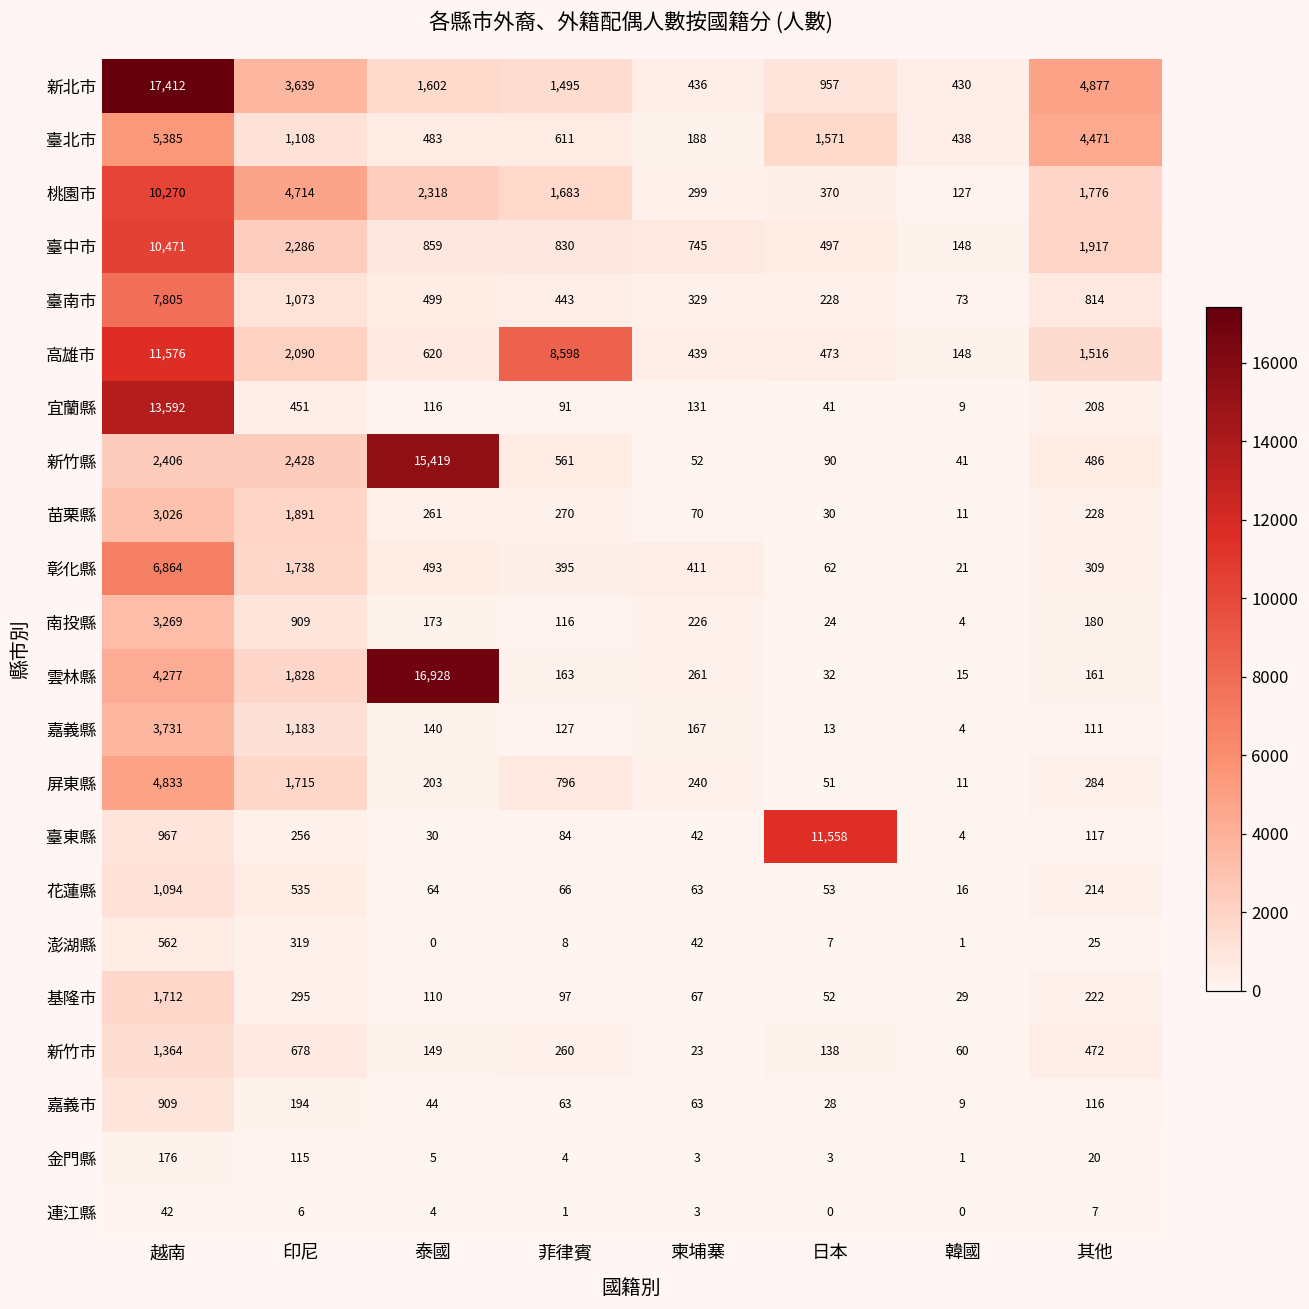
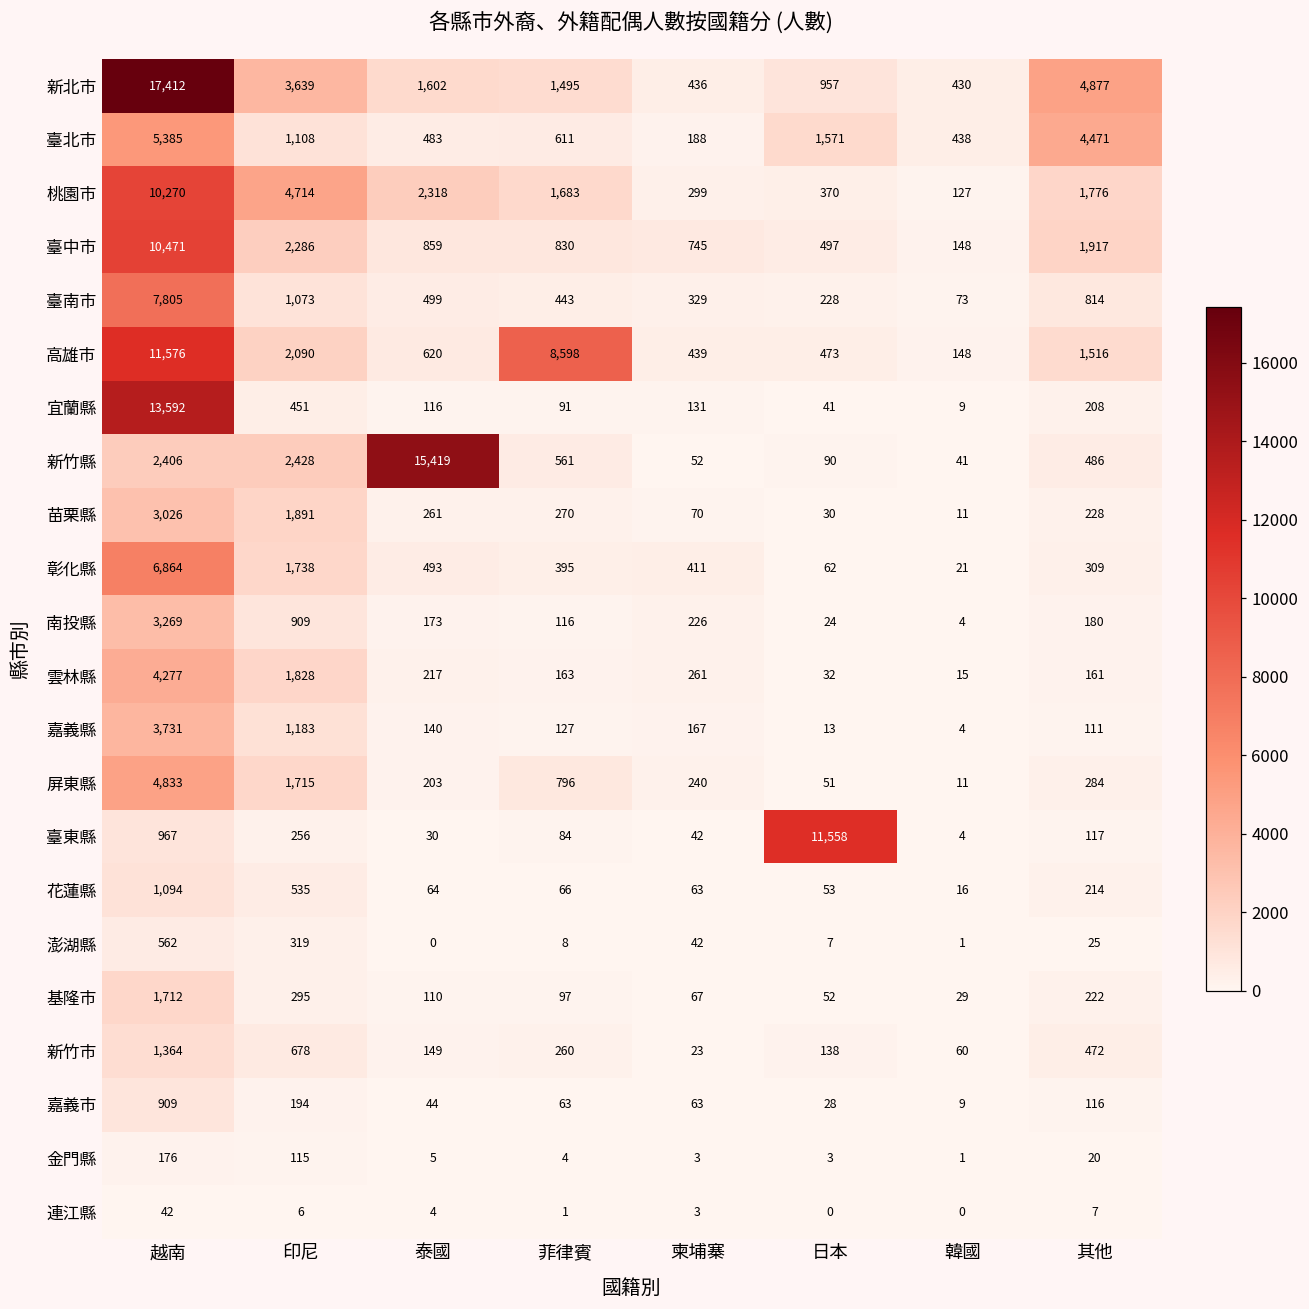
  {
    "新北市": {
      "越南": "17,412",
      "印尼": "3,639",
      "泰國": "1,602",
      "菲律賓": "1,495",
      "柬埔寨": "436",
      "日本": "957",
      "韓國": "430",
      "其他": "4,877"
    },
    "臺北市": {
      "越南": "5,385",
      "印尼": "1,108",
      "泰國": "483",
      "菲律賓": "611",
      "柬埔寨": "188",
      "日本": "1,571",
      "韓國": "438",
      "其他": "4,471"
    },
    "桃園市": {
      "越南": "10,270",
      "印尼": "4,714",
      "泰國": "2,318",
      "菲律賓": "1,683",
      "柬埔寨": "299",
      "日本": "370",
      "韓國": "127",
      "其他": "1,776"
    },
    "臺中市": {
      "越南": "10,471",
      "印尼": "2,286",
      "泰國": "859",
      "菲律賓": "830",
      "柬埔寨": "745",
      "日本": "497",
      "韓國": "148",
      "其他": "1,917"
    },
    "臺南市": {
      "越南": "7,805",
      "印尼": "1,073",
      "泰國": "499",
      "菲律賓": "443",
      "柬埔寨": "329",
      "日本": "228",
      "韓國": "73",
      "其他": "814"
    },
    "高雄市": {
      "越南": "11,576",
      "印尼": "2,090",
      "泰國": "620",
      "菲律賓": "8,598",
      "柬埔寨": "439",
      "日本": "473",
      "韓國": "148",
      "其他": "1,516"
    },
    "宜蘭縣": {
      "越南": "13,592",
      "印尼": "451",
      "泰國": "116",
      "菲律賓": "91",
      "柬埔寨": "131",
      "日本": "41",
      "韓國": "9",
      "其他": "208"
    },
    "新竹縣": {
      "越南": "2,406",
      "印尼": "2,428",
      "泰國": "15,419",
      "菲律賓": "561",
      "柬埔寨": "52",
      "日本": "90",
      "韓國": "41",
      "其他": "486"
    },
    "苗栗縣": {
      "越南": "3,026",
      "印尼": "1,891",
      "泰國": "261",
      "菲律賓": "270",
      "柬埔寨": "70",
      "日本": "30",
      "韓國": "11",
      "其他": "228"
    },
    "彰化縣": {
      "越南": "6,864",
      "印尼": "1,738",
      "泰國": "493",
      "菲律賓": "395",
      "柬埔寨": "411",
      "日本": "62",
      "韓國": "21",
      "其他": "309"
    },
    "南投縣": {
      "越南": "3,269",
      "印尼": "909",
      "泰國": "173",
      "菲律賓": "116",
      "柬埔寨": "226",
      "日本": "24",
      "韓國": "4",
      "其他": "180"
    },
    "雲林縣": {
      "越南": "4,277",
      "印尼": "1,828",
-     "泰國": "16,928",
+     "泰國": "217",
      "菲律賓": "163",
      "柬埔寨": "261",
      "日本": "32",
      "韓國": "15",
      "其他": "161"
    },
    "嘉義縣": {
      "越南": "3,731",
      "印尼": "1,183",
      "泰國": "140",
      "菲律賓": "127",
      "柬埔寨": "167",
      "日本": "13",
      "韓國": "4",
      "其他": "111"
    },
    "屏東縣": {
      "越南": "4,833",
      "印尼": "1,715",
      "泰國": "203",
      "菲律賓": "796",
      "柬埔寨": "240",
      "日本": "51",
      "韓國": "11",
      "其他": "284"
    },
    "臺東縣": {
      "越南": "967",
      "印尼": "256",
      "泰國": "30",
      "菲律賓": "84",
      "柬埔寨": "42",
      "日本": "11,558",
      "韓國": "4",
      "其他": "117"
    },
    "花蓮縣": {
      "越南": "1,094",
      "印尼": "535",
      "泰國": "64",
      "菲律賓": "66",
      "柬埔寨": "63",
      "日本": "53",
      "韓國": "16",
      "其他": "214"
    },
    "澎湖縣": {
      "越南": "562",
      "印尼": "319",
      "泰國": "0",
      "菲律賓": "8",
      "柬埔寨": "42",
      "日本": "7",
      "韓國": "1",
      "其他": "25"
    },
    "基隆市": {
      "越南": "1,712",
      "印尼": "295",
      "泰國": "110",
      "菲律賓": "97",
      "柬埔寨": "67",
      "日本": "52",
      "韓國": "29",
      "其他": "222"
    },
    "新竹市": {
      "越南": "1,364",
      "印尼": "678",
      "泰國": "149",
      "菲律賓": "260",
      "柬埔寨": "23",
      "日本": "138",
      "韓國": "60",
      "其他": "472"
    },
    "嘉義市": {
      "越南": "909",
      "印尼": "194",
      "泰國": "44",
      "菲律賓": "63",
      "柬埔寨": "63",
      "日本": "28",
      "韓國": "9",
      "其他": "116"
    },
    "金門縣": {
      "越南": "176",
      "印尼": "115",
      "泰國": "5",
      "菲律賓": "4",
      "柬埔寨": "3",
      "日本": "3",
      "韓國": "1",
      "其他": "20"
    },
    "連江縣": {
      "越南": "42",
      "印尼": "6",
      "泰國": "4",
      "菲律賓": "1",
      "柬埔寨": "3",
      "日本": "0",
      "韓國": "0",
      "其他": "7"
    }
  }
